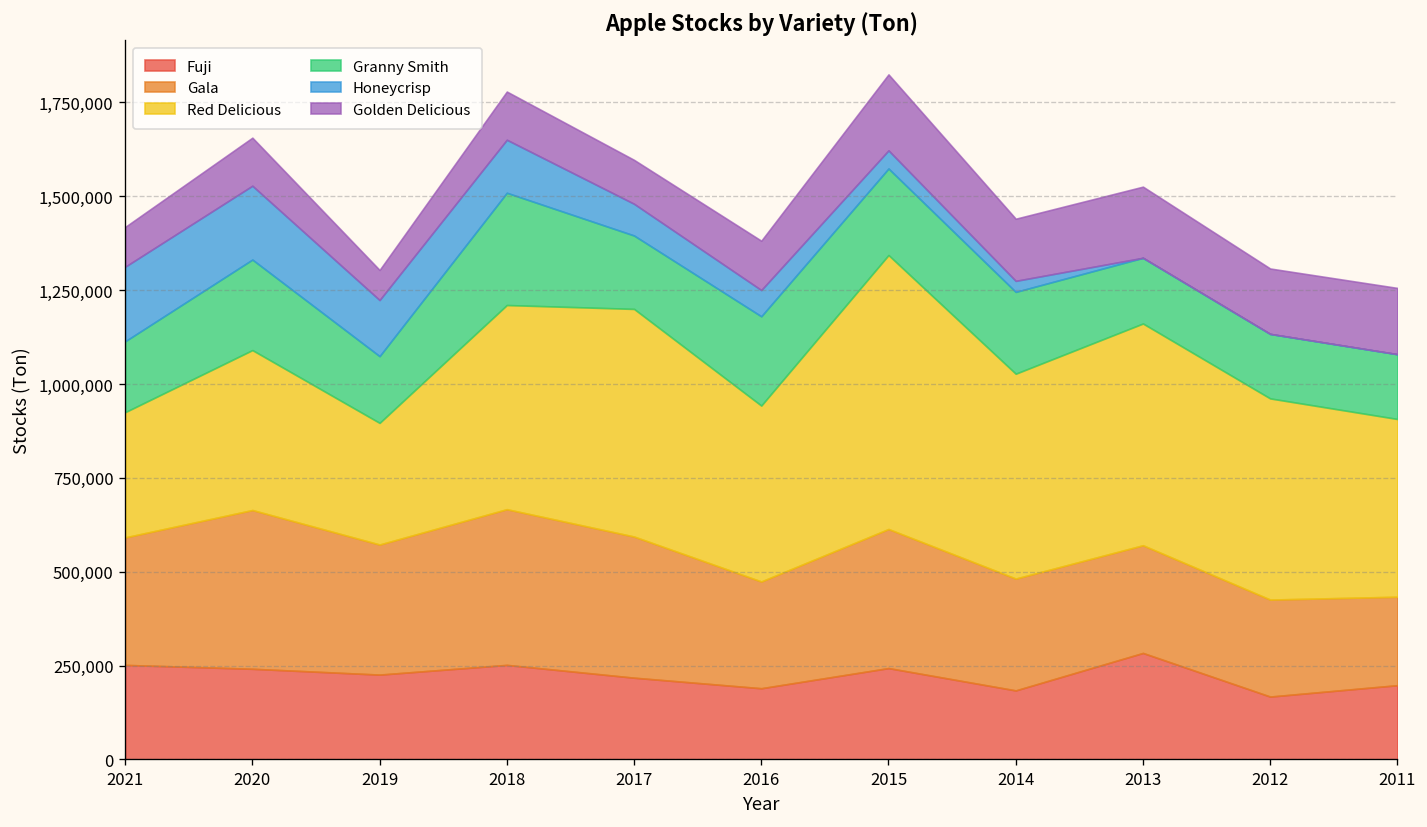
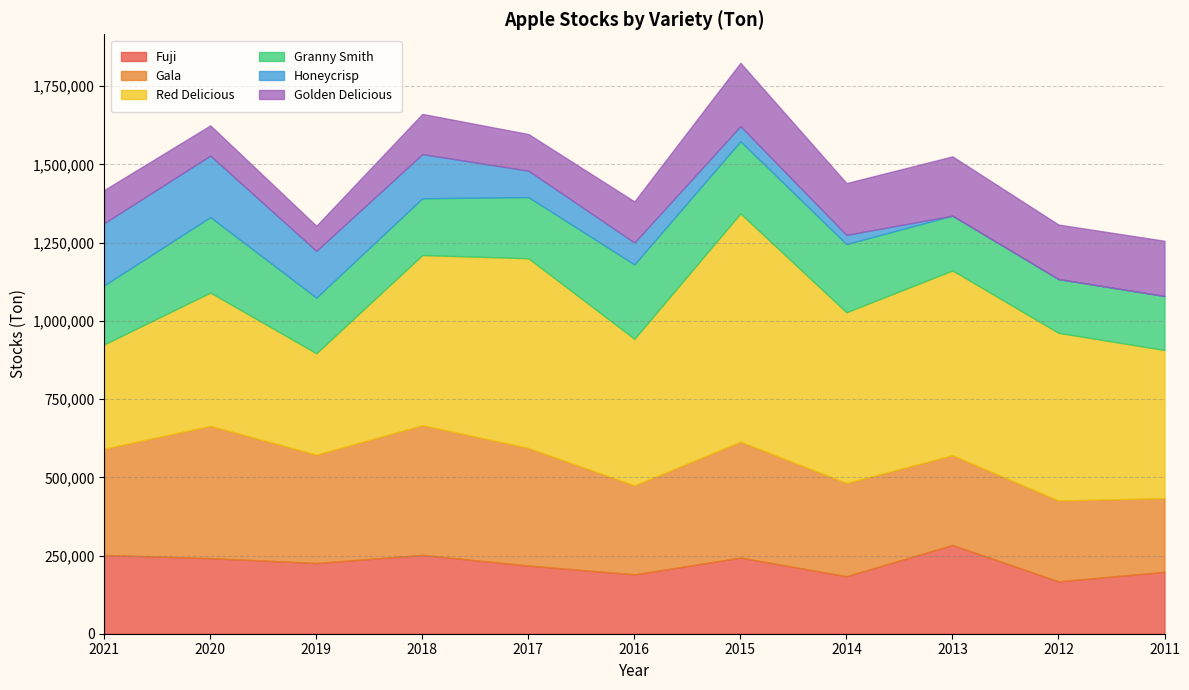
  {
    "Red Delicious": {
      "2021": "330,000",
      "2020": "430,000",
      "2019": "320,000",
      "2018": "540,000",
      "2017": "610,000",
      "2016": "470,000",
      "2015": "730,000",
      "2014": "550,000",
      "2013": "590,000",
      "2012": "540,000",
      "2011": "470,000"
    },
    "Granny Smith": {
      "2021": "190,000",
      "2020": "240,000",
      "2019": "180,000",
-     "2018": "300,000",
+     "2018": "180,000",
      "2017": "200,000",
      "2016": "240,000",
      "2015": "230,000",
      "2014": "220,000"
    },
    "Honeycrisp": {
      "2021": "200,000",
      "2020": "200,000",
      "2019": "150,000",
      "2018": "140,000",
      "2017": "80,000",
      "2016": "70,000",
      "2015": "50,000",
      "2014": "30,000"
    },
    "Golden Delicious": {
      "2021": "110,000",
-     "2020": "130,000",
+     "2020": "100,000",
      "2019": "80,000",
      "2018": "130,000",
      "2017": "120,000",
      "2016": "130,000",
      "2015": "200,000",
      "2014": "170,000",
      "2013": "190,000",
      "2012": "170,000",
      "2011": "180,000"
    }
  }
